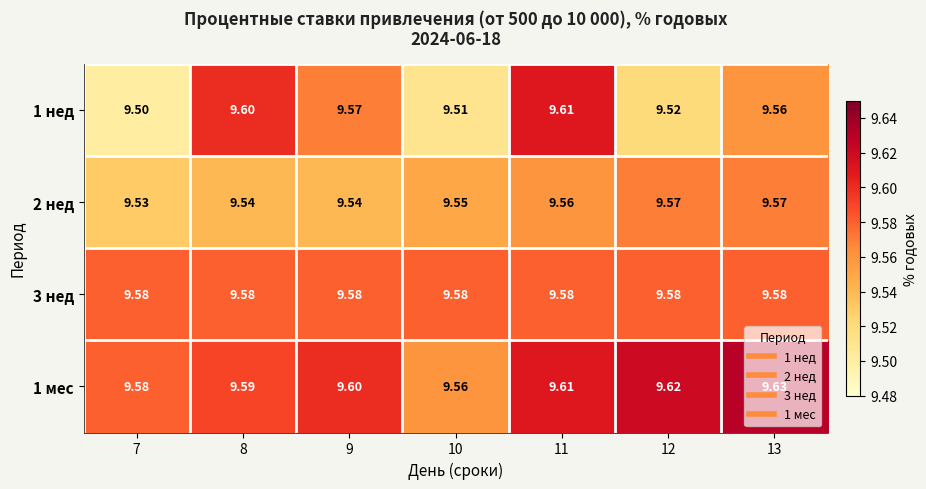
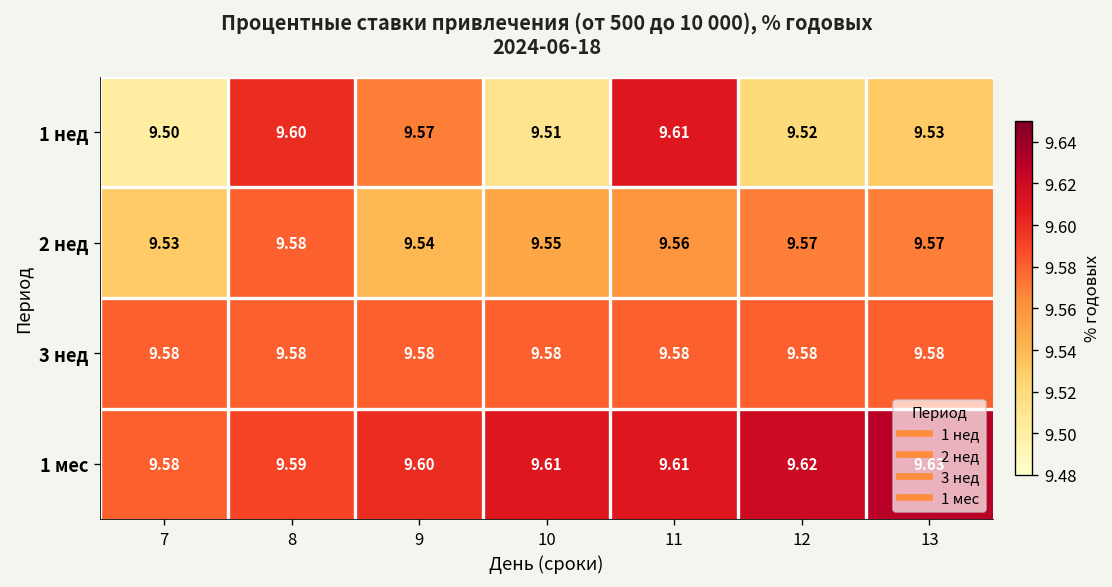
  {
    "1 нед": {
      "7": 9.50,
      "8": 9.60,
      "9": 9.57,
      "10": 9.51,
      "11": 9.61,
      "12": 9.52,
-     "13": 9.56
+     "13": 9.53
    },
    "2 нед": {
      "7": 9.53,
-     "8": 9.54,
+     "8": 9.58,
      "9": 9.54,
      "10": 9.55,
      "11": 9.56,
      "12": 9.57,
      "13": 9.57
    },
    "3 нед": {
      "7": 9.58,
      "8": 9.58,
      "9": 9.58,
      "10": 9.58,
      "11": 9.58,
      "12": 9.58,
      "13": 9.58
    },
    "1 мес": {
      "7": 9.58,
      "8": 9.59,
      "9": 9.60,
-     "10": 9.56,
+     "10": 9.61,
      "11": 9.61,
      "12": 9.62
    }
  }
